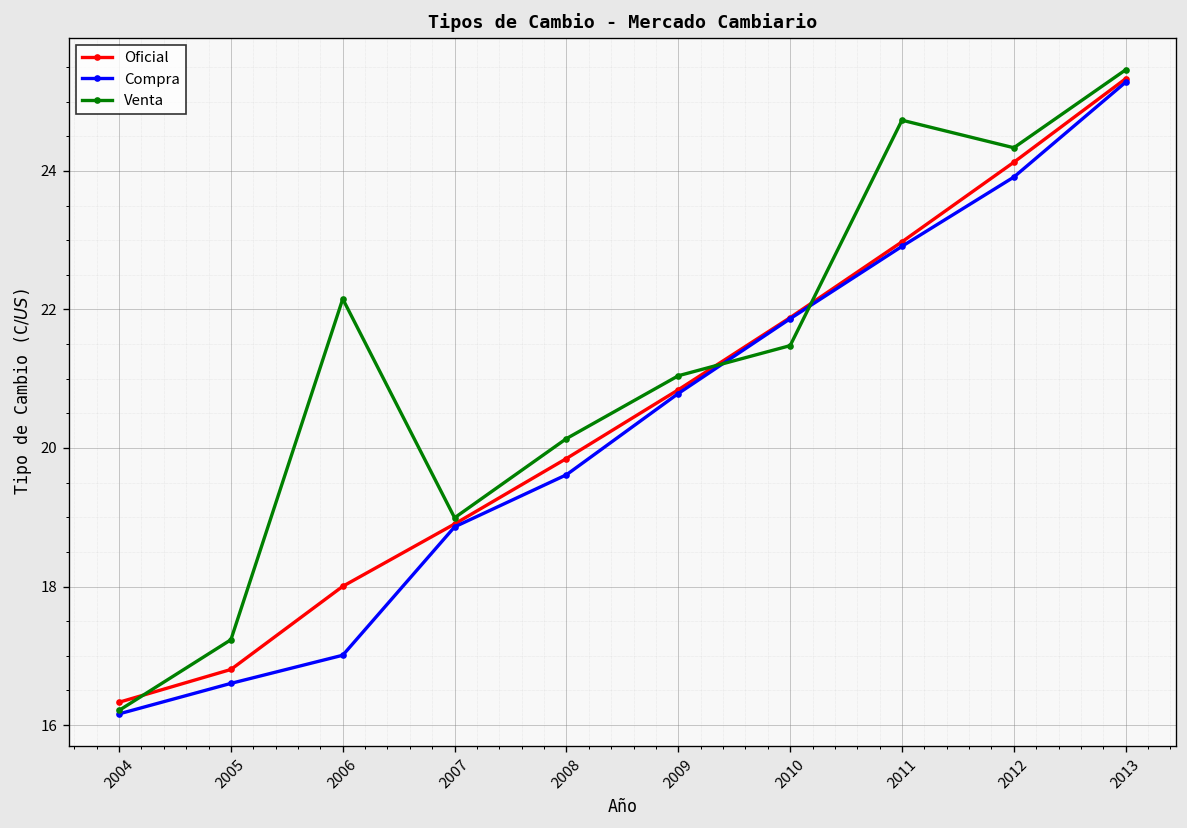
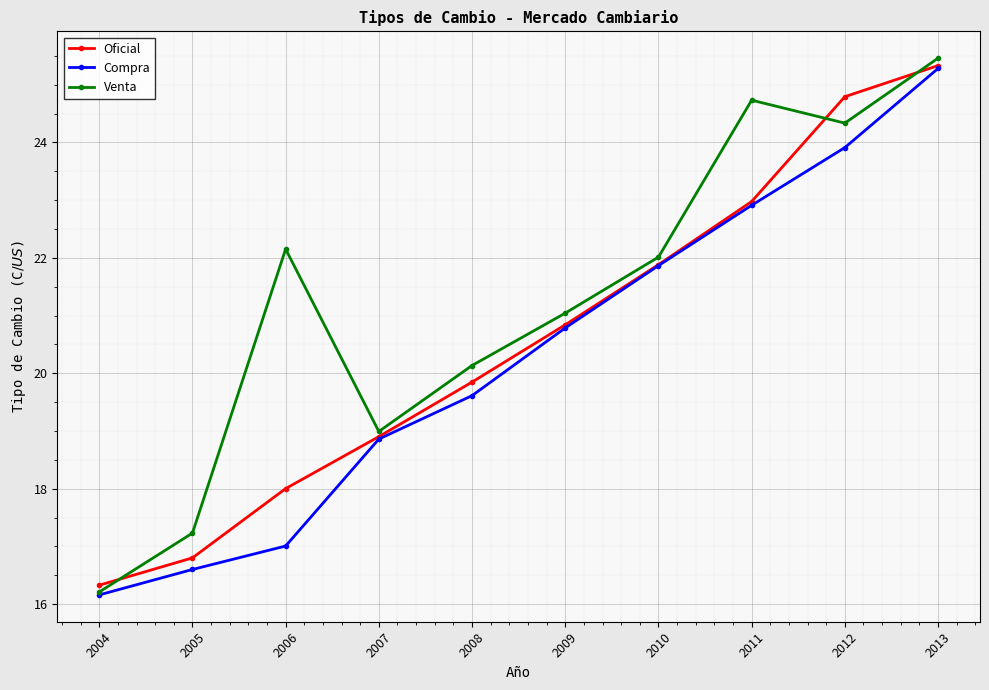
  {
    "Oficial": {
      "2004": 16.3,
      "2005": 16.8,
      "2006": 18.0,
      "2008": 19.8,
      "2009": 20.8,
      "2011": 23.0,
-     "2012": 24.1,
+     "2012": 24.8,
      "2013": 25.3
    },
    "Compra": {
      "2004": 16.2,
      "2005": 16.6,
      "2006": 17.0,
      "2008": 19.6,
      "2009": 20.8,
      "2011": 22.9,
      "2012": 23.9,
      "2013": 25.3
    },
    "Venta": {
      "2004": 16.2,
      "2005": 17.2,
      "2006": 22.2,
      "2007": 19.0,
      "2008": 20.1,
      "2009": 21.0,
-     "2010": 21.5,
+     "2010": 22.0,
      "2011": 24.7,
      "2012": 24.3,
      "2013": 25.5
    }
  }
